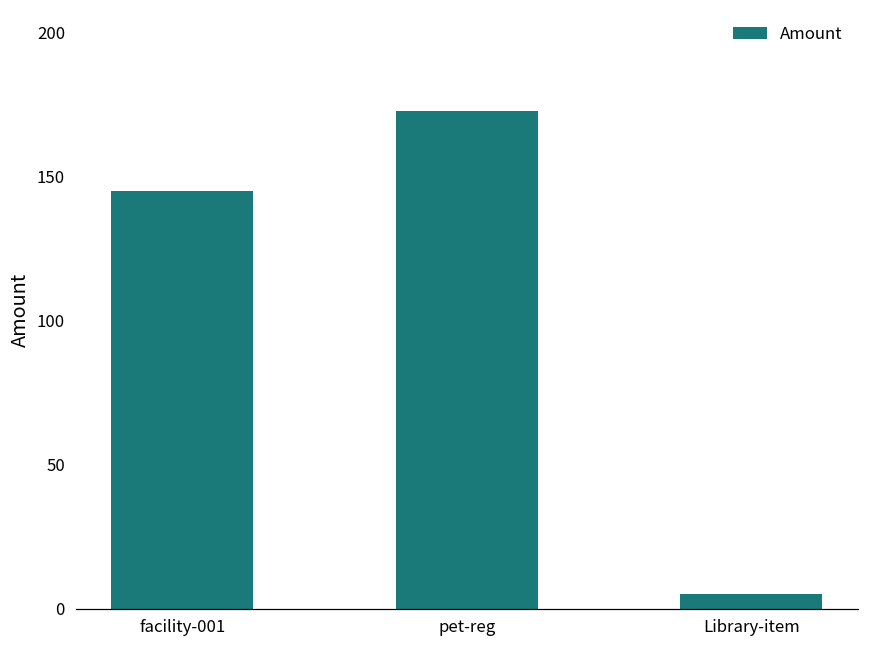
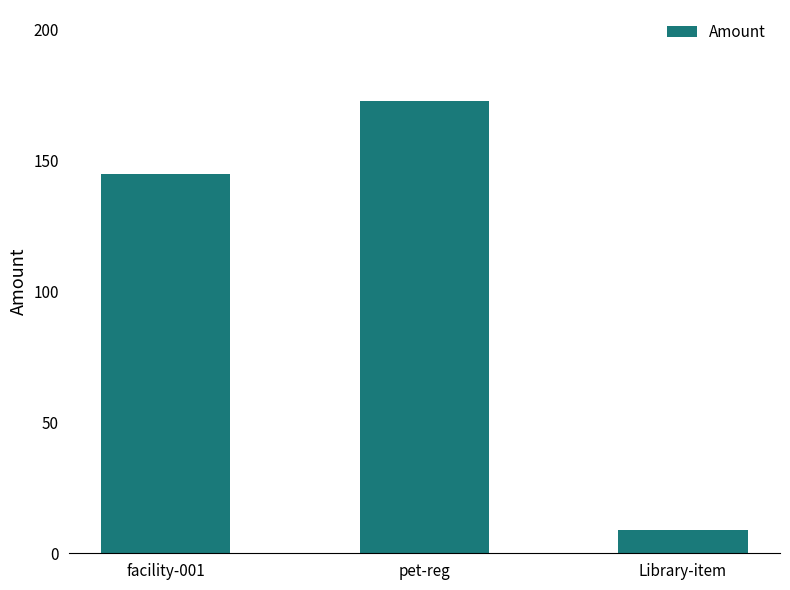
  {
    "facility-001": 145,
    "pet-reg": 173,
-   "Library-item": 5
+   "Library-item": 9
  }
